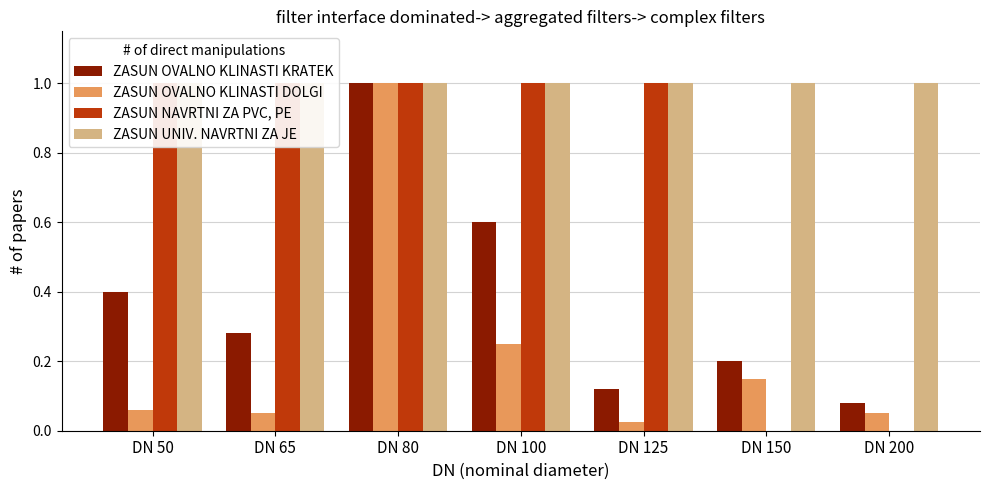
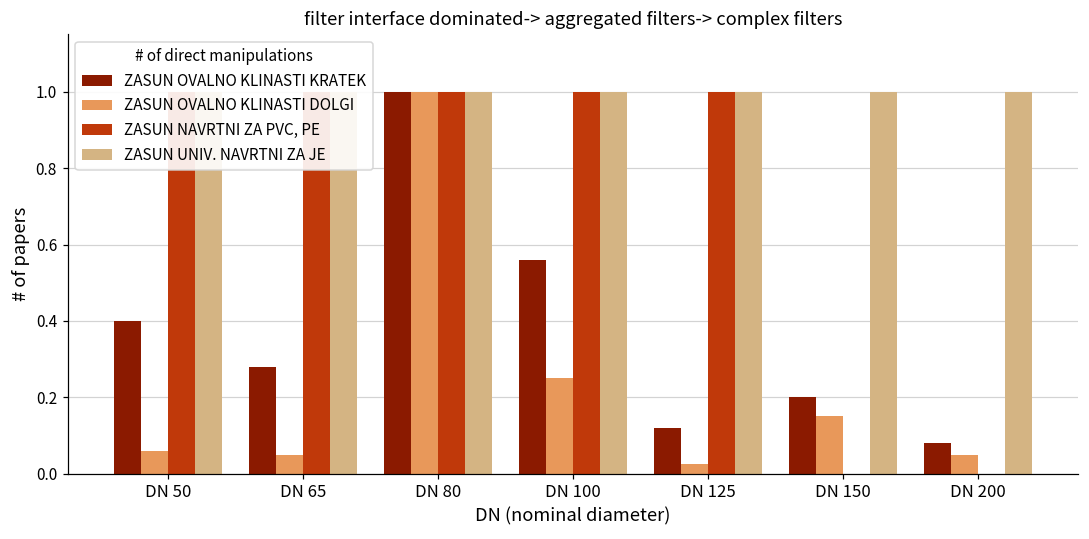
  {
    "ZASUN OVALNO KLINASTI KRATEK": {
      "DN 50": 0.40,
      "DN 65": 0.28,
      "DN 80": 1.00,
-     "DN 100": 0.60,
+     "DN 100": 0.56,
      "DN 125": 0.12,
      "DN 150": 0.20,
      "DN 200": 0.08
    },
    "ZASUN NAVRTNI ZA PVC, PE": {
      "DN 80": 1.00,
      "DN 100": 1.00,
      "DN 125": 1.00,
      "DN 150": 0.00,
      "DN 200": 0.00
    }
  }
